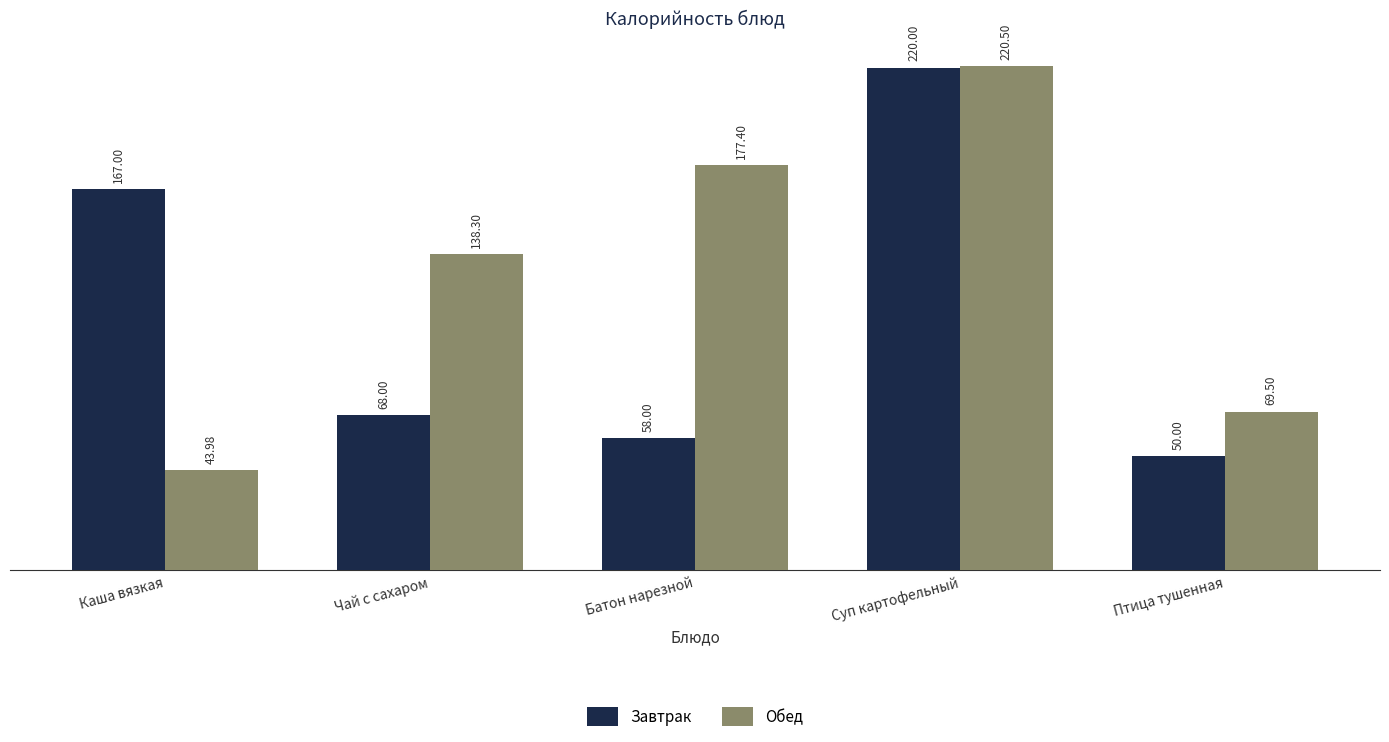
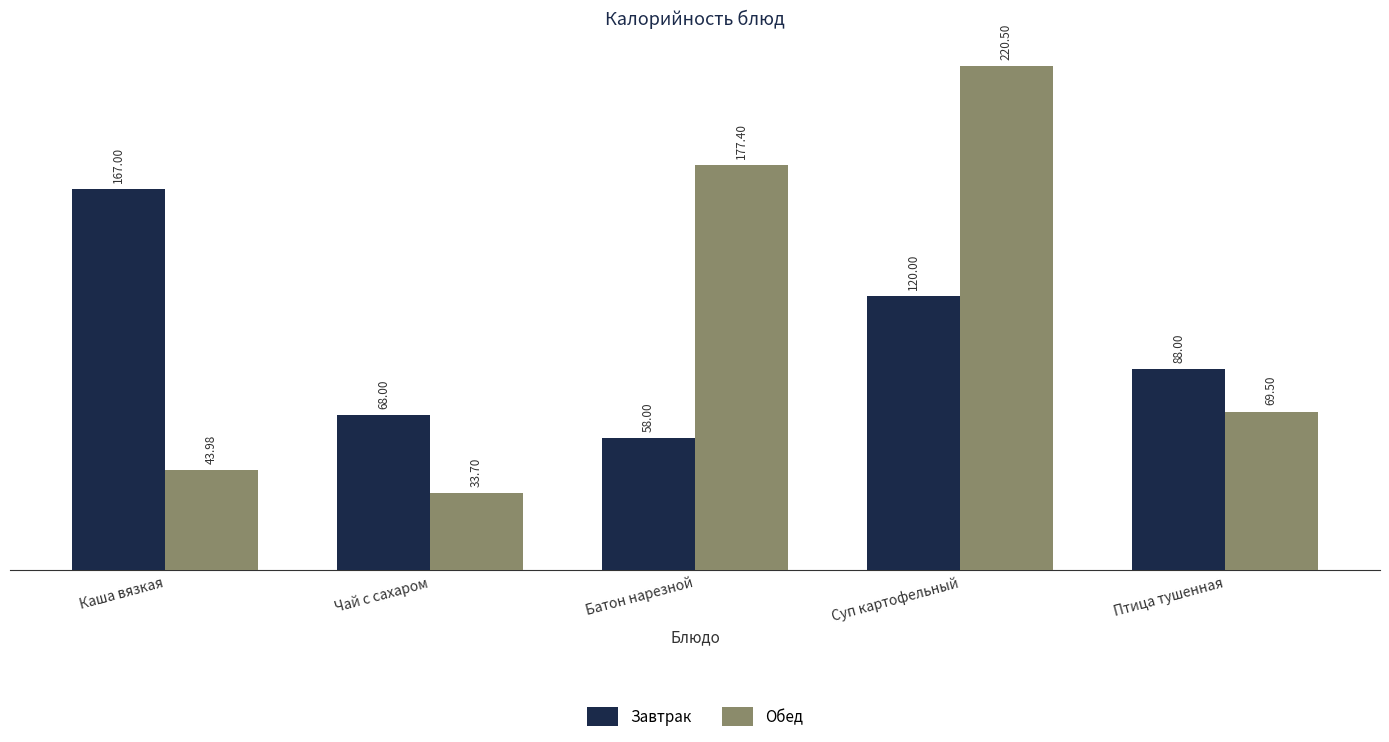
  {
    "Завтрак": {
      "Каша вязкая": 167.00,
      "Чай с сахаром": 68.00,
      "Батон нарезной": 58.00,
-     "Суп картофельный": 220.00,
-     "Птица тушенная": 50.00
+     "Суп картофельный": 120.00,
+     "Птица тушенная": 88.00
    },
    "Обед": {
      "Каша вязкая": 43.98,
-     "Чай с сахаром": 138.30,
+     "Чай с сахаром": 33.70,
      "Батон нарезной": 177.40,
      "Суп картофельный": 220.50,
      "Птица тушенная": 69.50
    }
  }
